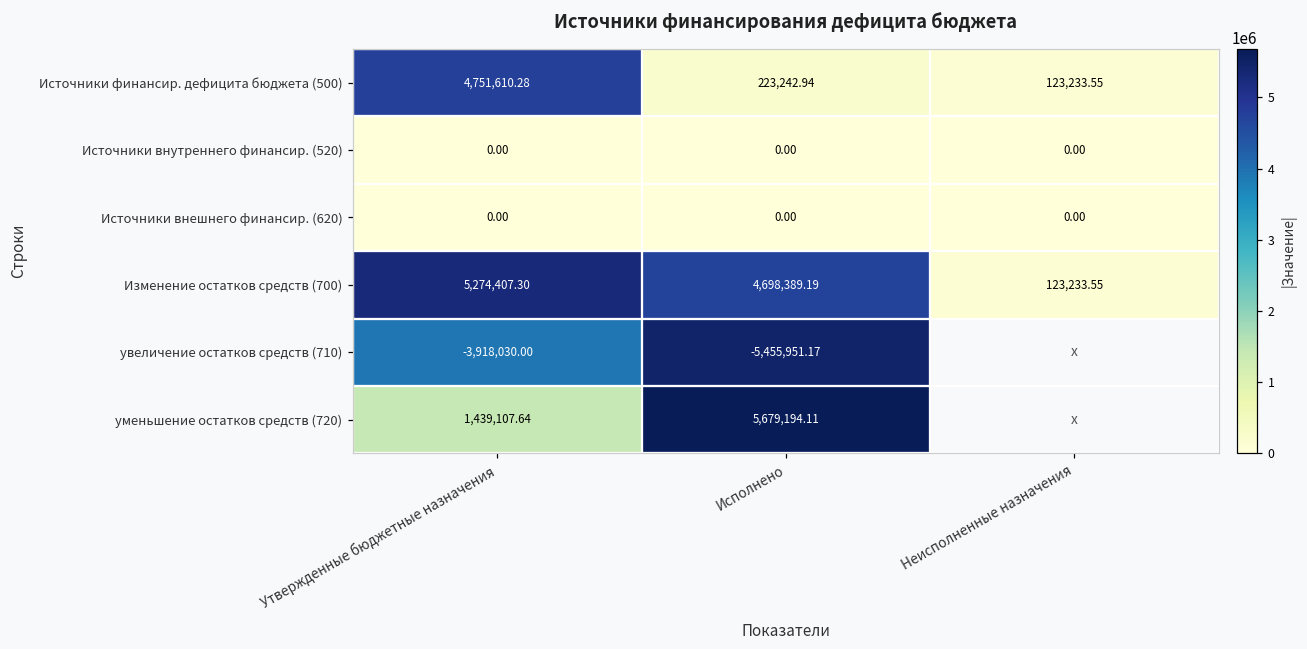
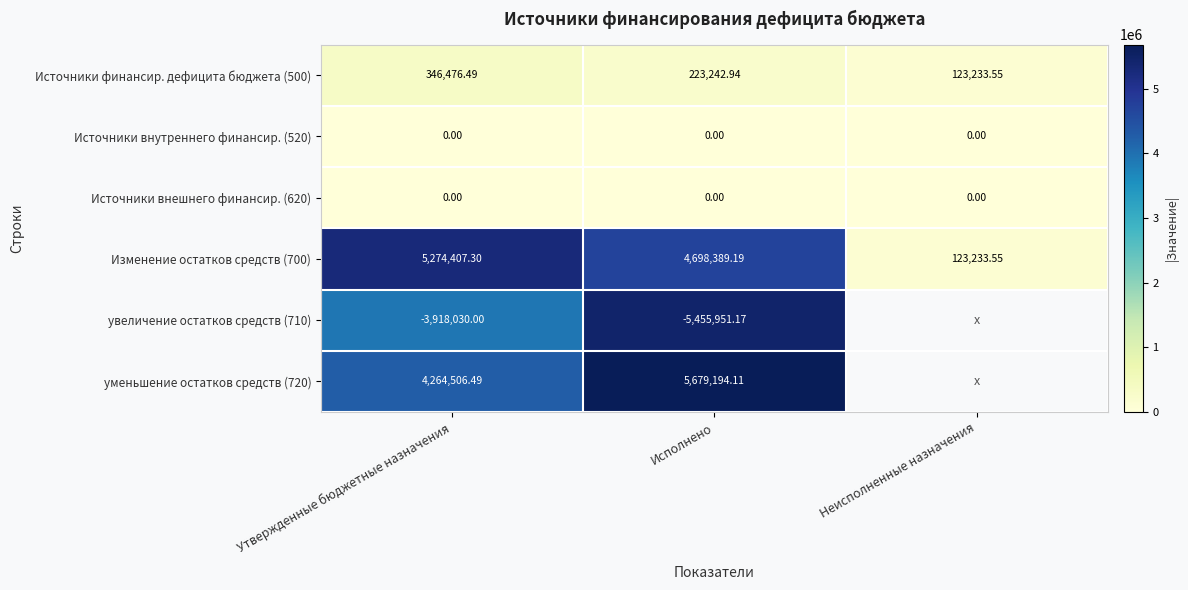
  {
    "Источники финансир. дефицита бюджета (500)": {
-     "Утвержденные бюджетные назначения": "4,751,610.28",
+     "Утвержденные бюджетные назначения": "346,476.49",
      "Исполнено": "223,242.94",
      "Неисполненные назначения": "123,233.55"
    },
    "Источники внутреннего финансир. (520)": {
      "Утвержденные бюджетные назначения": "0.00",
      "Исполнено": "0.00",
      "Неисполненные назначения": "0.00"
    },
    "Источники внешнего финансир. (620)": {
      "Утвержденные бюджетные назначения": "0.00",
      "Исполнено": "0.00",
      "Неисполненные назначения": "0.00"
    },
    "Изменение остатков средств (700)": {
      "Утвержденные бюджетные назначения": "5,274,407.30",
      "Исполнено": "4,698,389.19",
      "Неисполненные назначения": "123,233.55"
    },
    "увеличение остатков средств (710)": {
      "Утвержденные бюджетные назначения": "-3,918,030.00",
      "Исполнено": "-5,455,951.17"
    },
    "уменьшение остатков средств (720)": {
-     "Утвержденные бюджетные назначения": "1,439,107.64",
+     "Утвержденные бюджетные назначения": "4,264,506.49",
      "Исполнено": "5,679,194.11"
    }
  }
